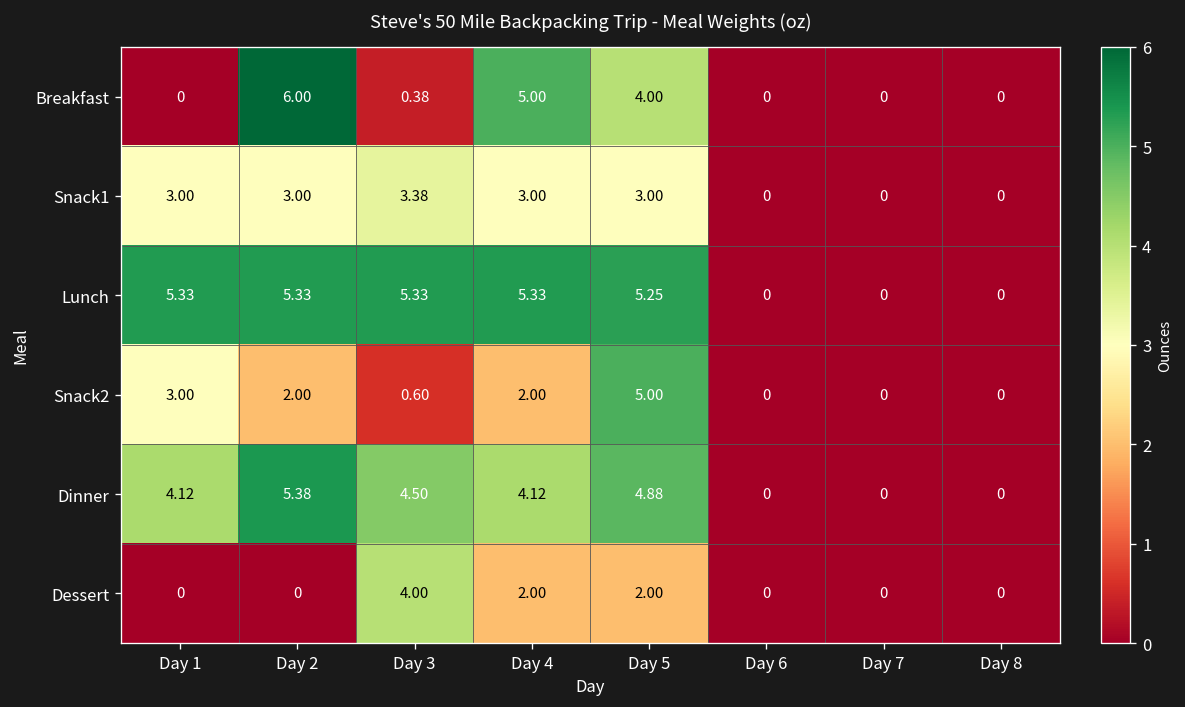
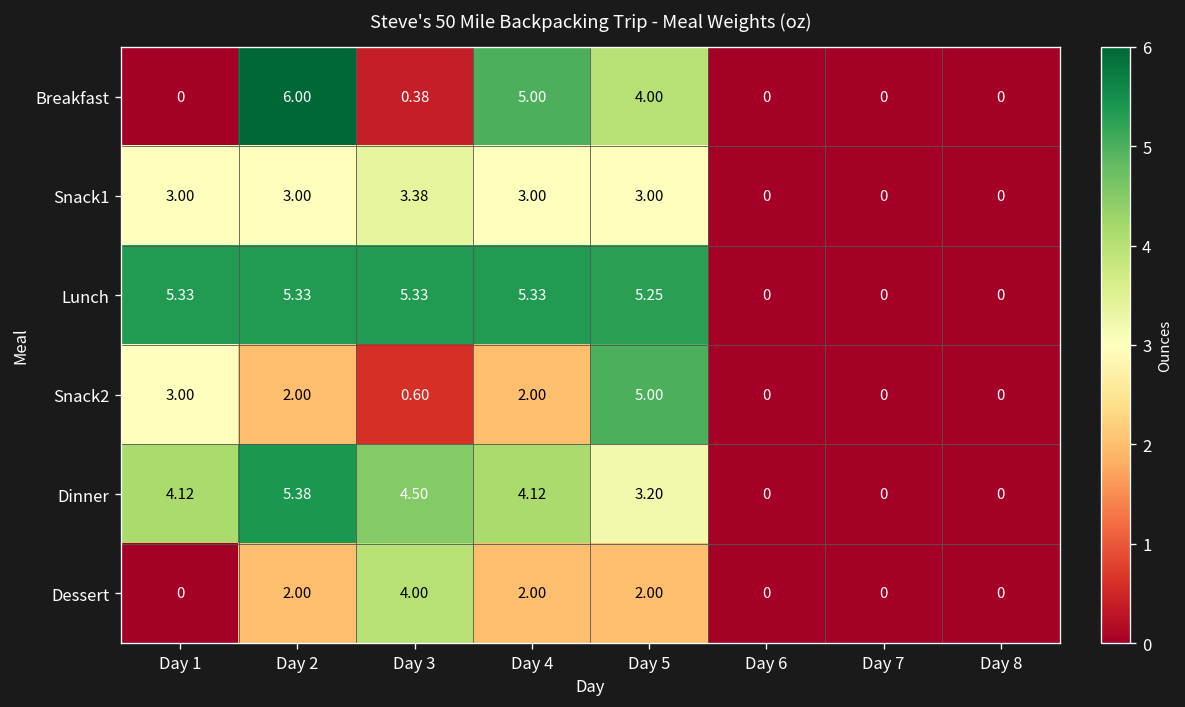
  {
    "Breakfast": {
      "Day 1": 0,
      "Day 2": 6.00,
      "Day 3": 0.38,
      "Day 4": 5.00,
      "Day 5": 4.00,
      "Day 6": 0,
      "Day 7": 0,
      "Day 8": 0
    },
    "Snack1": {
      "Day 1": 3.00,
      "Day 2": 3.00,
      "Day 3": 3.38,
      "Day 4": 3.00,
      "Day 5": 3.00,
      "Day 6": 0,
      "Day 7": 0,
      "Day 8": 0
    },
    "Lunch": {
      "Day 1": 5.33,
      "Day 2": 5.33,
      "Day 3": 5.33,
      "Day 4": 5.33,
      "Day 5": 5.25,
      "Day 6": 0,
      "Day 7": 0,
      "Day 8": 0
    },
    "Snack2": {
      "Day 1": 3.00,
      "Day 2": 2.00,
      "Day 3": 0.60,
      "Day 4": 2.00,
      "Day 5": 5.00,
      "Day 6": 0,
      "Day 7": 0,
      "Day 8": 0
    },
    "Dinner": {
      "Day 1": 4.12,
      "Day 2": 5.38,
      "Day 3": 4.50,
      "Day 4": 4.12,
-     "Day 5": 4.88,
+     "Day 5": 3.20,
      "Day 6": 0,
      "Day 7": 0,
      "Day 8": 0
    },
    "Dessert": {
      "Day 1": 0,
-     "Day 2": 0,
+     "Day 2": 2.00,
      "Day 3": 4.00,
      "Day 4": 2.00,
      "Day 5": 2.00,
      "Day 6": 0,
      "Day 7": 0,
      "Day 8": 0
    }
  }
